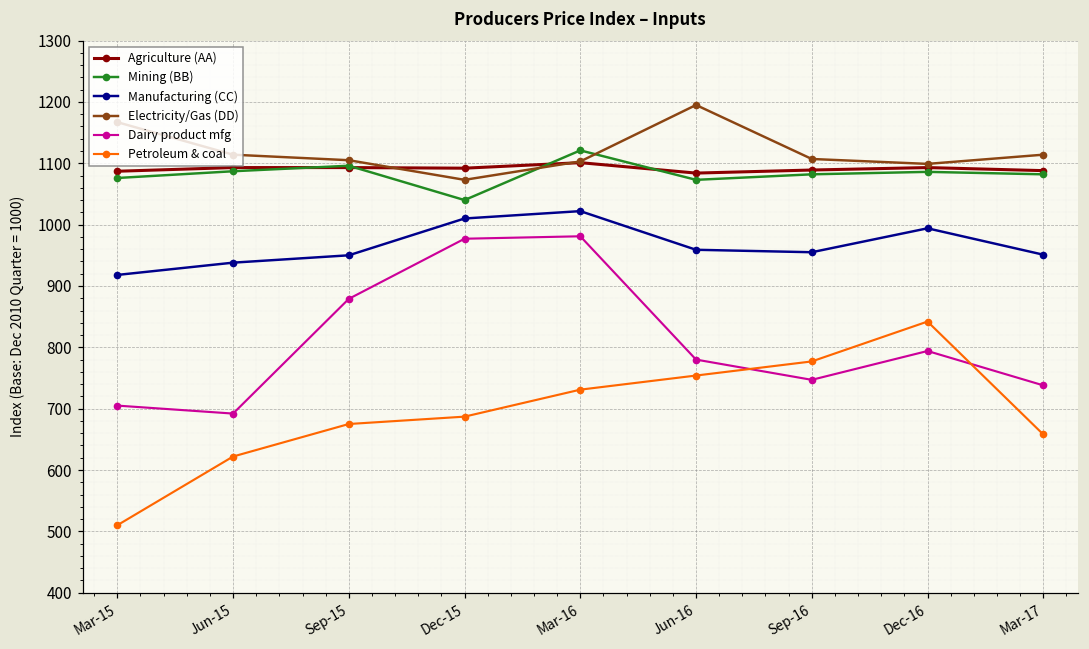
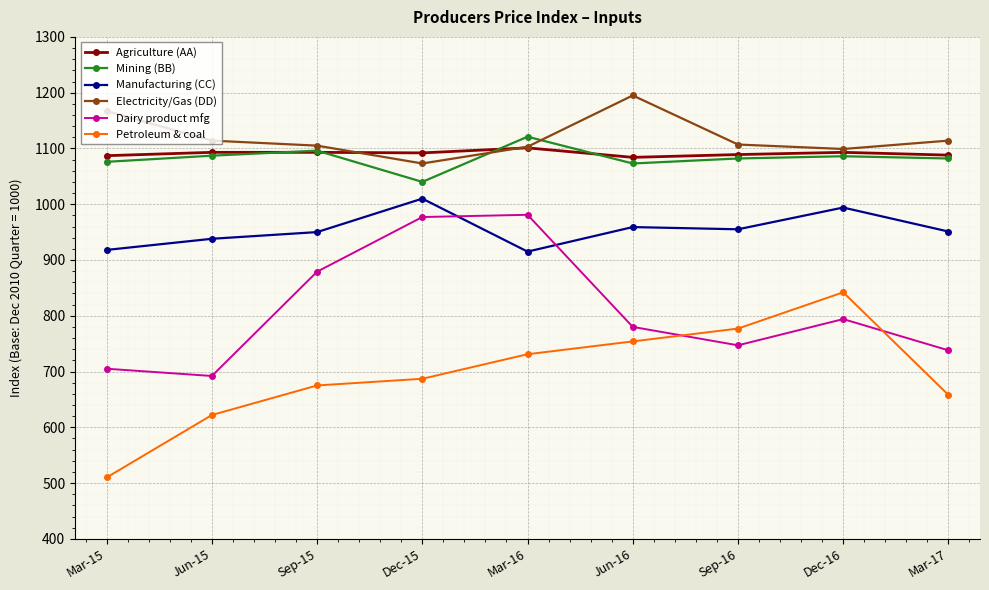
  {
    "Agriculture (AA)": {
      "Mar-15": 1090,
      "Jun-15": 1090,
      "Dec-15": 1090,
      "Jun-16": 1080,
      "Sep-16": 1090,
      "Dec-16": 1090,
      "Mar-17": 1090
    },
    "Mining (BB)": {
      "Mar-15": 1080,
      "Jun-15": 1090,
      "Dec-15": 1040,
      "Mar-16": 1120,
      "Jun-16": 1070,
      "Sep-16": 1080,
      "Dec-16": 1090,
      "Mar-17": 1080
    },
    "Manufacturing (CC)": {
      "Mar-15": 920,
      "Jun-15": 940,
      "Sep-15": 950,
      "Dec-15": 1010,
-     "Mar-16": 1020,
+     "Mar-16": 920,
      "Jun-16": 960,
      "Sep-16": 960,
      "Dec-16": 990,
      "Mar-17": 950
    },
    "Electricity/Gas (DD)": {
      "Sep-15": 1110,
      "Dec-15": 1070,
      "Jun-16": 1200,
      "Sep-16": 1110,
      "Dec-16": 1100,
      "Mar-17": 1110
    },
    "Dairy product mfg": {
      "Mar-15": 710,
      "Jun-15": 690,
      "Sep-15": 880,
      "Dec-15": 980,
      "Mar-16": 980,
      "Jun-16": 780,
      "Sep-16": 750,
      "Dec-16": 790,
      "Mar-17": 740
    },
    "Petroleum & coal": {
      "Mar-15": 510,
      "Jun-15": 620,
      "Sep-15": 680,
      "Dec-15": 690,
      "Mar-16": 730,
      "Jun-16": 750,
      "Sep-16": 780,
      "Dec-16": 840,
      "Mar-17": 660
    }
  }
